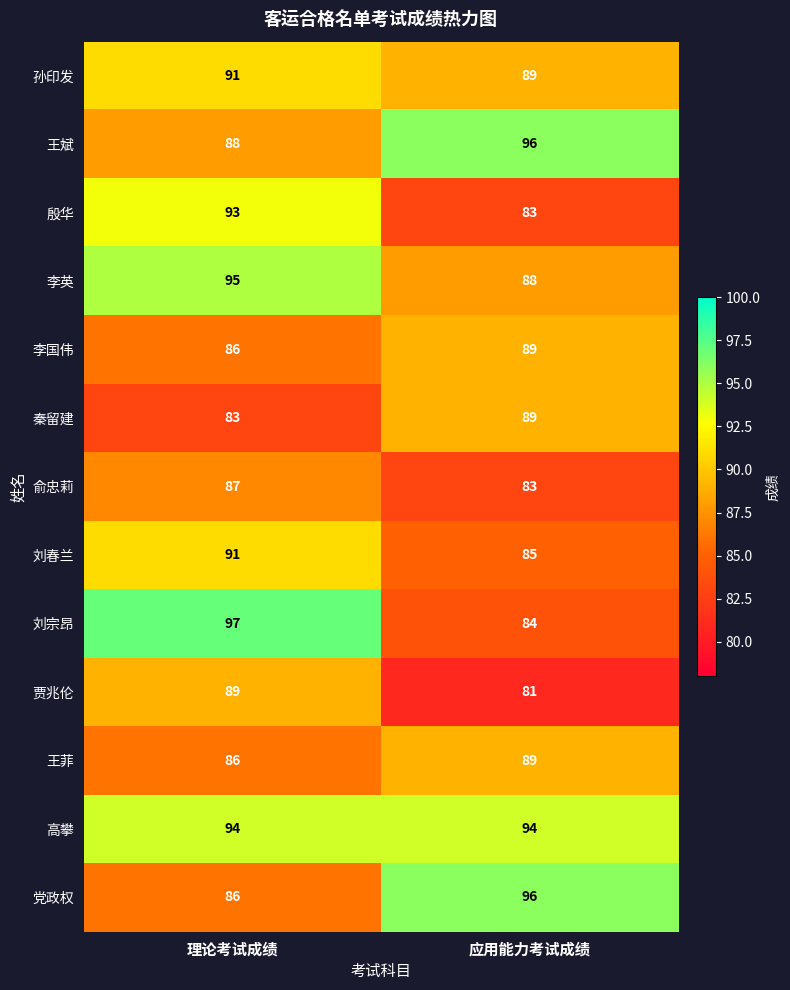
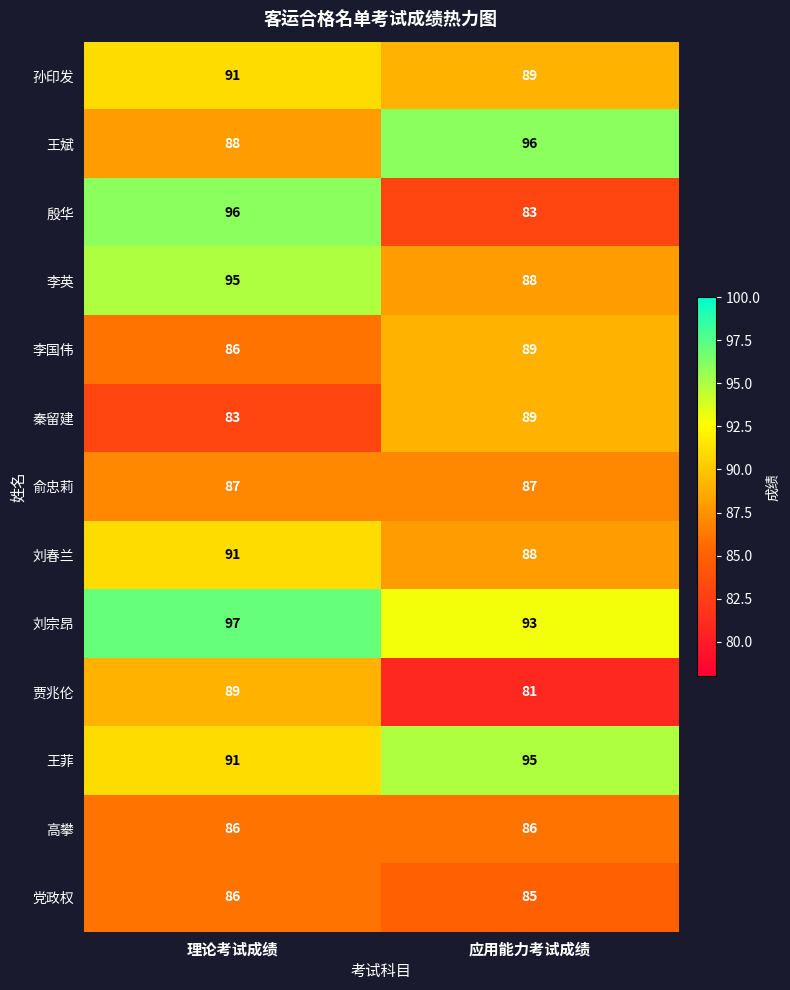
  {
    "孙印发": {
      "理论考试成绩": 91,
      "应用能力考试成绩": 89
    },
    "王斌": {
      "理论考试成绩": 88,
      "应用能力考试成绩": 96
    },
    "殷华": {
-     "理论考试成绩": 93,
+     "理论考试成绩": 96,
      "应用能力考试成绩": 83
    },
    "李英": {
      "理论考试成绩": 95,
      "应用能力考试成绩": 88
    },
    "李国伟": {
      "理论考试成绩": 86,
      "应用能力考试成绩": 89
    },
    "秦留建": {
      "理论考试成绩": 83,
      "应用能力考试成绩": 89
    },
    "俞忠莉": {
      "理论考试成绩": 87,
-     "应用能力考试成绩": 83
+     "应用能力考试成绩": 87
    },
    "刘春兰": {
      "理论考试成绩": 91,
-     "应用能力考试成绩": 85
+     "应用能力考试成绩": 88
    },
    "刘宗昂": {
      "理论考试成绩": 97,
-     "应用能力考试成绩": 84
+     "应用能力考试成绩": 93
    },
    "贾兆伦": {
      "理论考试成绩": 89,
      "应用能力考试成绩": 81
    },
    "王菲": {
-     "理论考试成绩": 86,
-     "应用能力考试成绩": 89
+     "理论考试成绩": 91,
+     "应用能力考试成绩": 95
    },
    "高攀": {
-     "理论考试成绩": 94,
-     "应用能力考试成绩": 94
+     "理论考试成绩": 86,
+     "应用能力考试成绩": 86
    },
    "党政权": {
      "理论考试成绩": 86,
-     "应用能力考试成绩": 96
+     "应用能力考试成绩": 85
    }
  }
